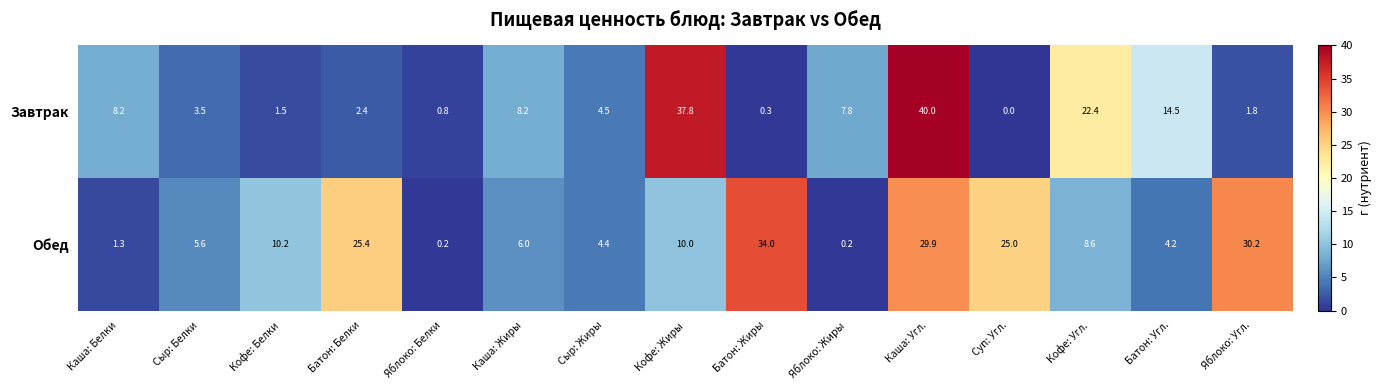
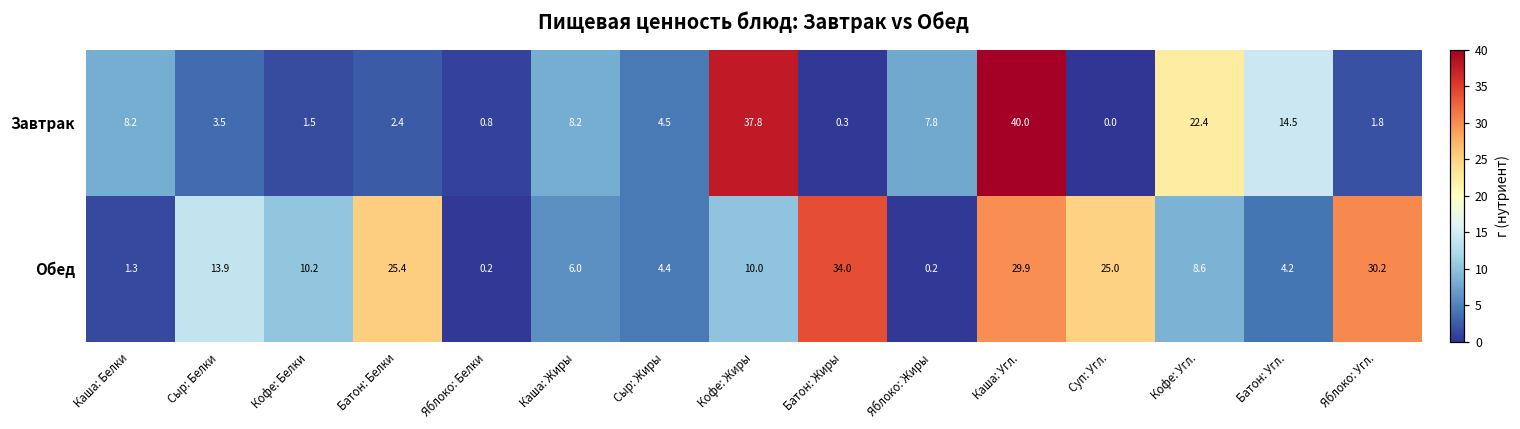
  {
    "Завтрак": {
      "Каша: Белки": 8.2,
      "Сыр: Белки": 3.5,
      "Кофе: Белки": 1.5,
      "Батон: Белки": 2.4,
      "Яблоко: Белки": 0.8,
      "Каша: Жиры": 8.2,
      "Сыр: Жиры": 4.5,
      "Кофе: Жиры": 37.8,
      "Батон: Жиры": 0.3,
      "Яблоко: Жиры": 7.8,
      "Каша: Угл.": 40.0,
      "Суп: Угл.": 0.0,
      "Кофе: Угл.": 22.4,
      "Батон: Угл.": 14.5,
      "Яблоко: Угл.": 1.8
    },
    "Обед": {
      "Каша: Белки": 1.3,
-     "Сыр: Белки": 5.6,
+     "Сыр: Белки": 13.9,
      "Кофе: Белки": 10.2,
      "Батон: Белки": 25.4,
      "Яблоко: Белки": 0.2,
      "Каша: Жиры": 6.0,
      "Сыр: Жиры": 4.4,
      "Кофе: Жиры": 10.0,
      "Батон: Жиры": 34.0,
      "Яблоко: Жиры": 0.2,
      "Каша: Угл.": 29.9,
      "Суп: Угл.": 25.0,
      "Кофе: Угл.": 8.6,
      "Батон: Угл.": 4.2,
      "Яблоко: Угл.": 30.2
    }
  }
